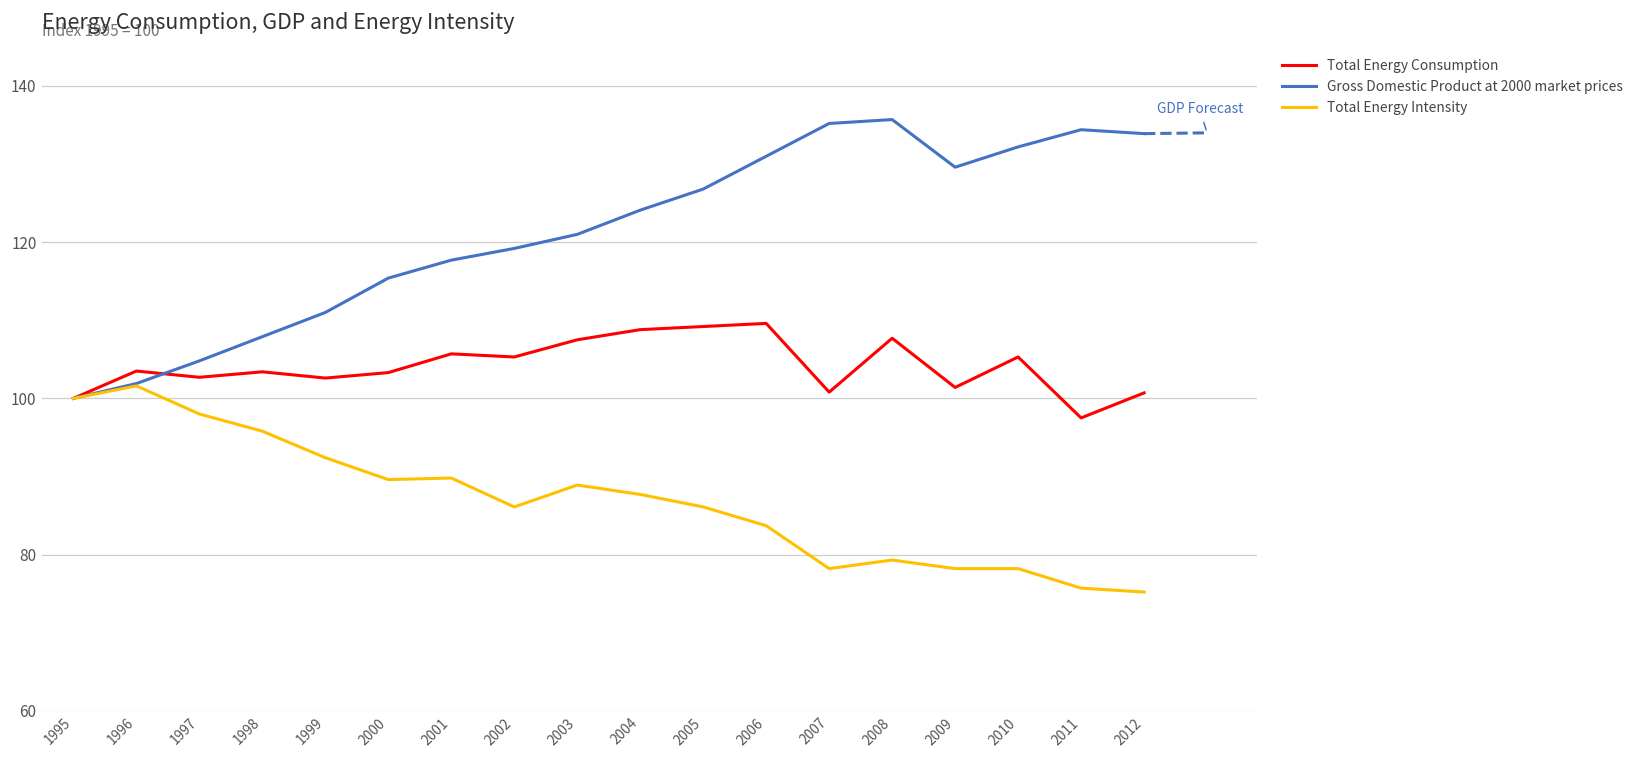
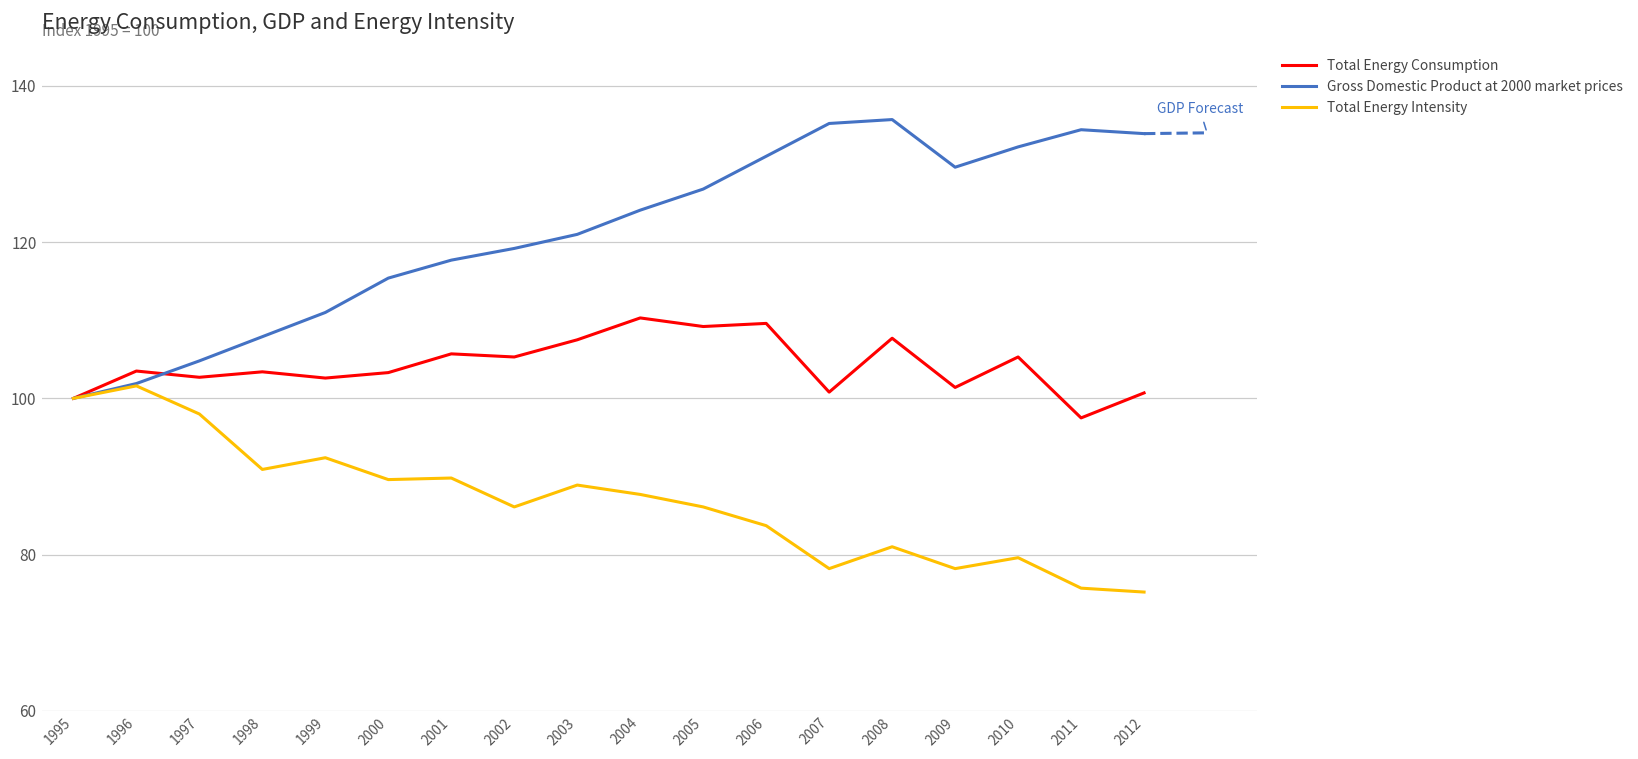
  {
    "Total Energy Consumption": {
      "1996": 104,
      "1997": 103,
      "1998": 103,
      "1999": 103,
      "2000": 103,
      "2001": 106,
      "2002": 105,
      "2003": 108,
-     "2004": 109,
+     "2004": 110,
      "2005": 109,
      "2006": 110,
      "2007": 101,
      "2008": 108,
      "2009": 101,
      "2010": 105,
      "2011": 98,
      "2012": 101
    },
    "Total Energy Intensity": {
      "1997": 98,
-     "1998": 96,
+     "1998": 91,
      "1999": 92,
      "2000": 90,
      "2001": 90,
      "2002": 86,
      "2003": 89,
      "2004": 88,
      "2005": 86,
      "2006": 84,
      "2007": 78,
-     "2008": 79,
+     "2008": 81,
      "2009": 78,
-     "2010": 78,
+     "2010": 80,
      "2011": 76,
      "2012": 75
    }
  }
